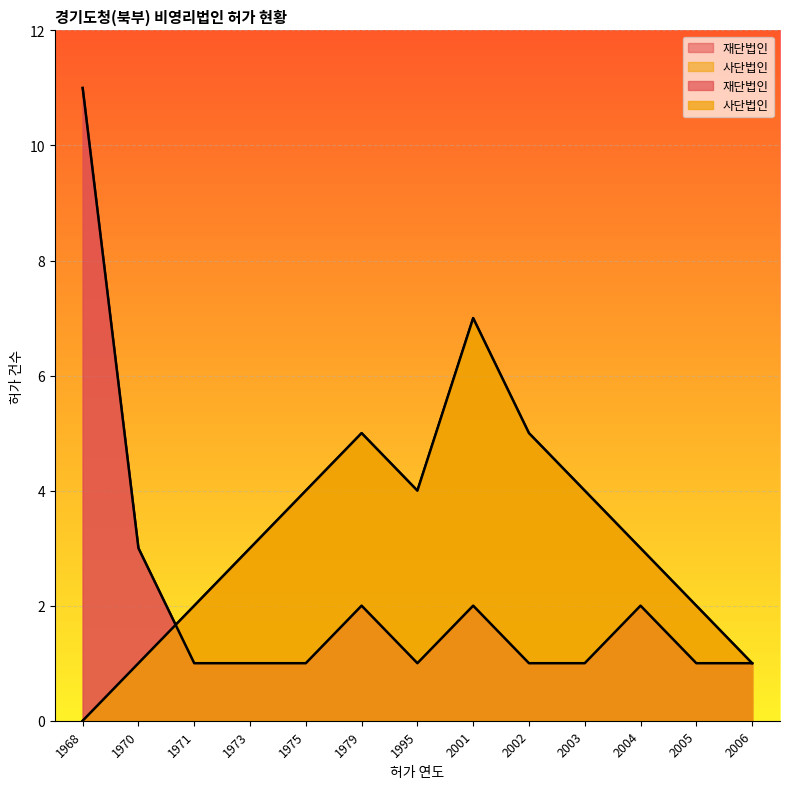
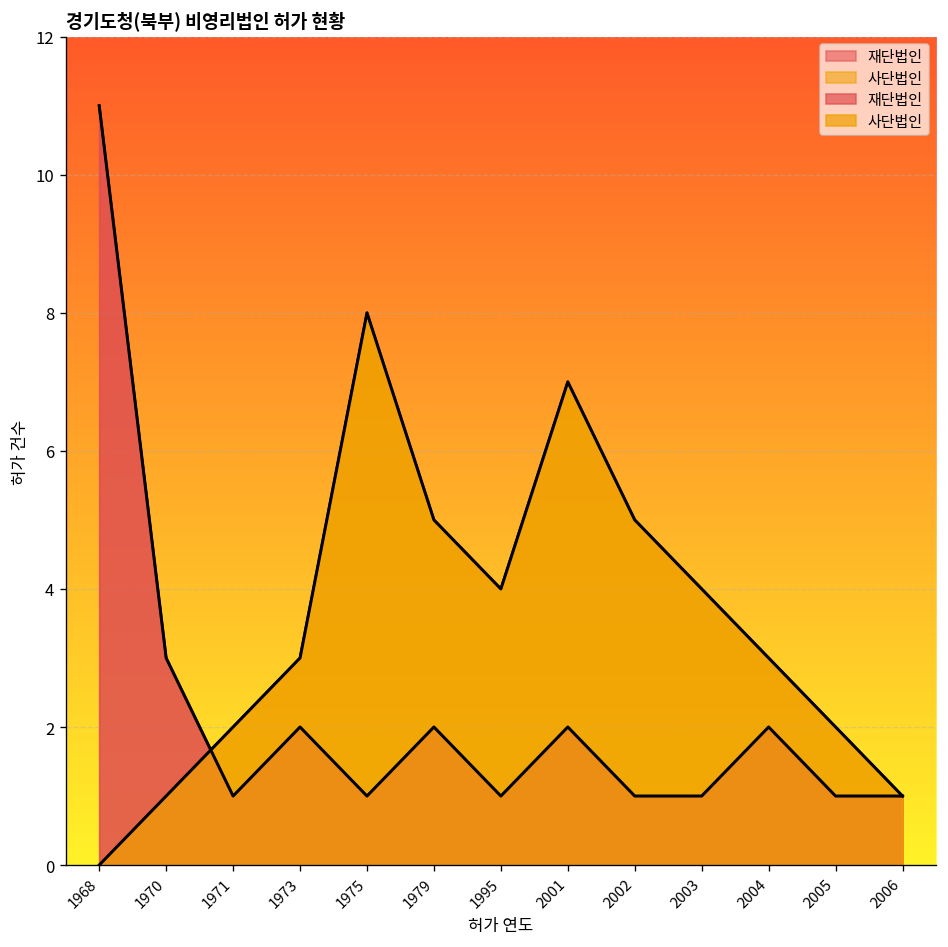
  {
    "재단법인": {
      "1968": 11,
      "1970": 3,
      "1971": 1,
-     "1973": 1,
+     "1973": 2,
      "1975": 1,
      "1979": 2,
      "1995": 1,
      "2001": 2,
      "2002": 1,
      "2003": 1,
      "2004": 2,
      "2005": 1
    },
    "사단법인": {
      "1968": 0,
      "1970": 1,
      "1971": 2,
      "1973": 3,
-     "1975": 4,
+     "1975": 8,
      "1979": 5,
      "1995": 4,
      "2001": 7,
      "2002": 5,
      "2003": 4,
      "2004": 3,
      "2005": 2
    }
  }
